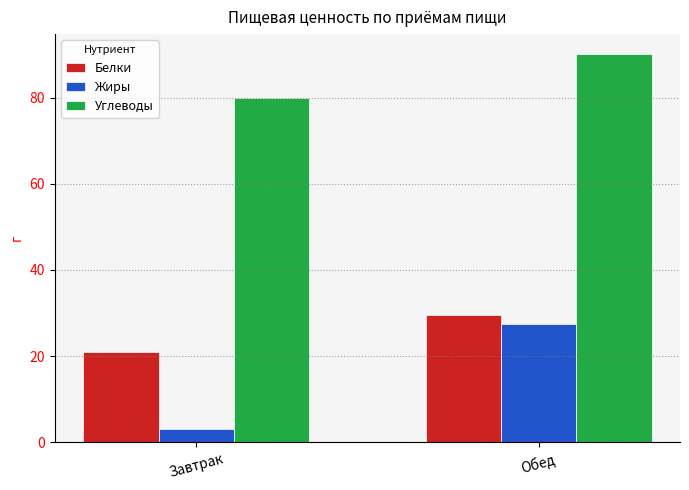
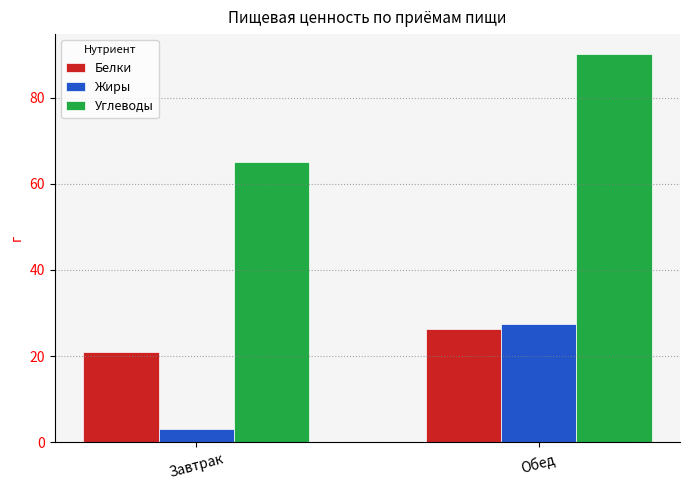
  {
    "Белки": {
      "Завтрак": 21,
-     "Обед": 30
+     "Обед": 26
    },
    "Жиры": {
      "Завтрак": 3,
      "Обед": 27
    },
    "Углеводы": {
-     "Завтрак": 80,
+     "Завтрак": 65,
      "Обед": 90
    }
  }
